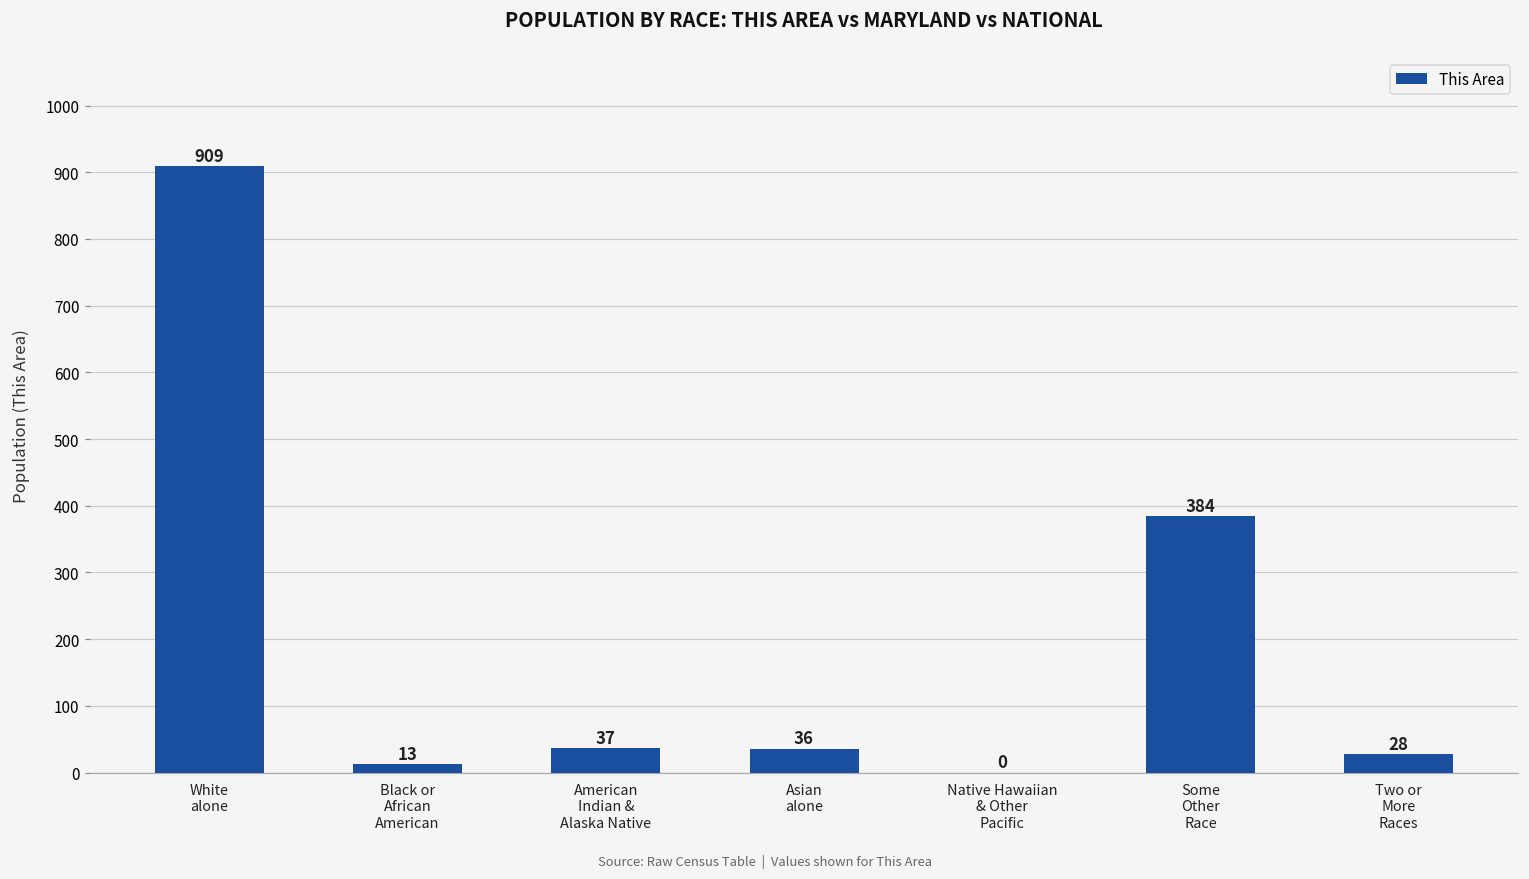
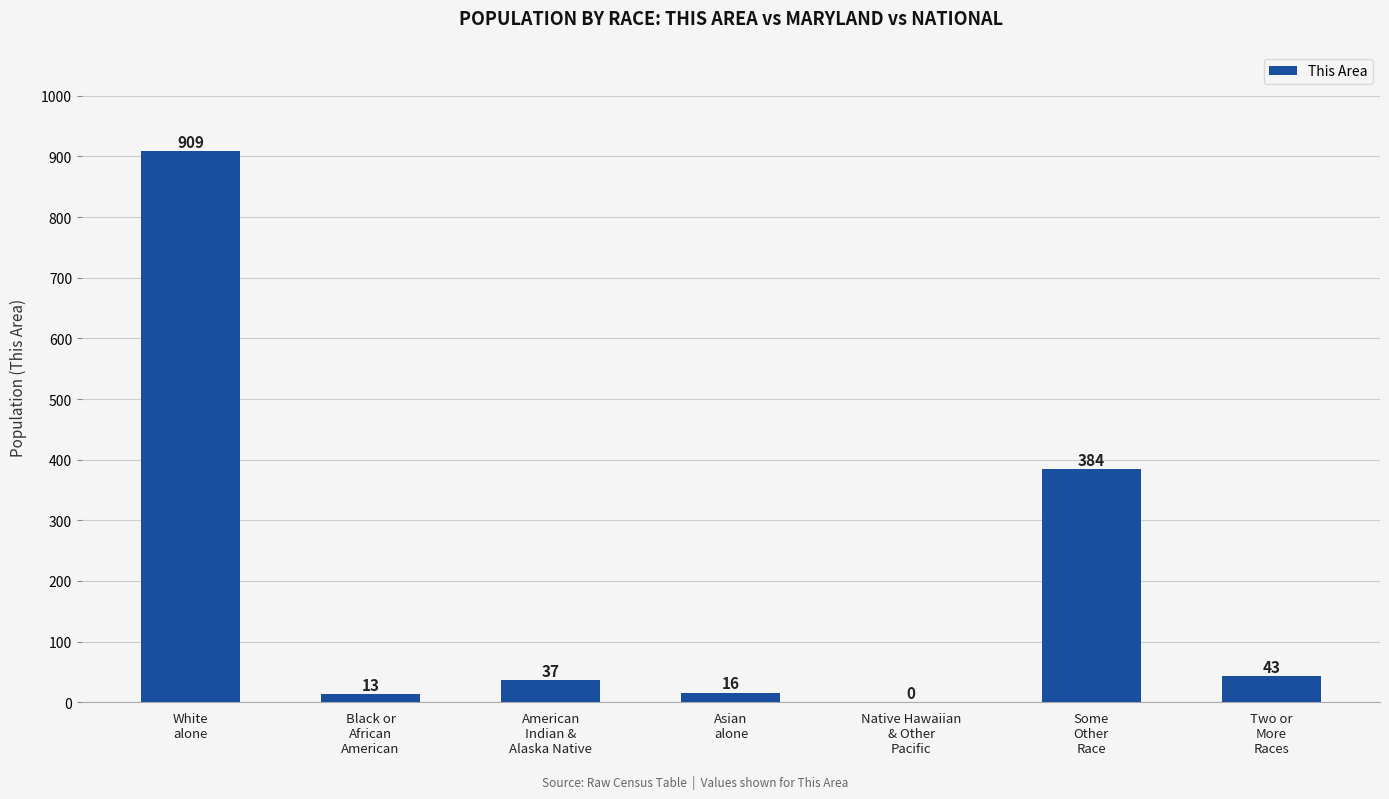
  {
    "White alone": 909,
    "Black or African American": 13,
    "American Indian & Alaska Native": 37,
-   "Asian alone": 36,
+   "Asian alone": 16,
    "Native Hawaiian & Other Pacific": 0,
    "Some Other Race": 384,
-   "Two or More Races": 28
+   "Two or More Races": 43
  }
